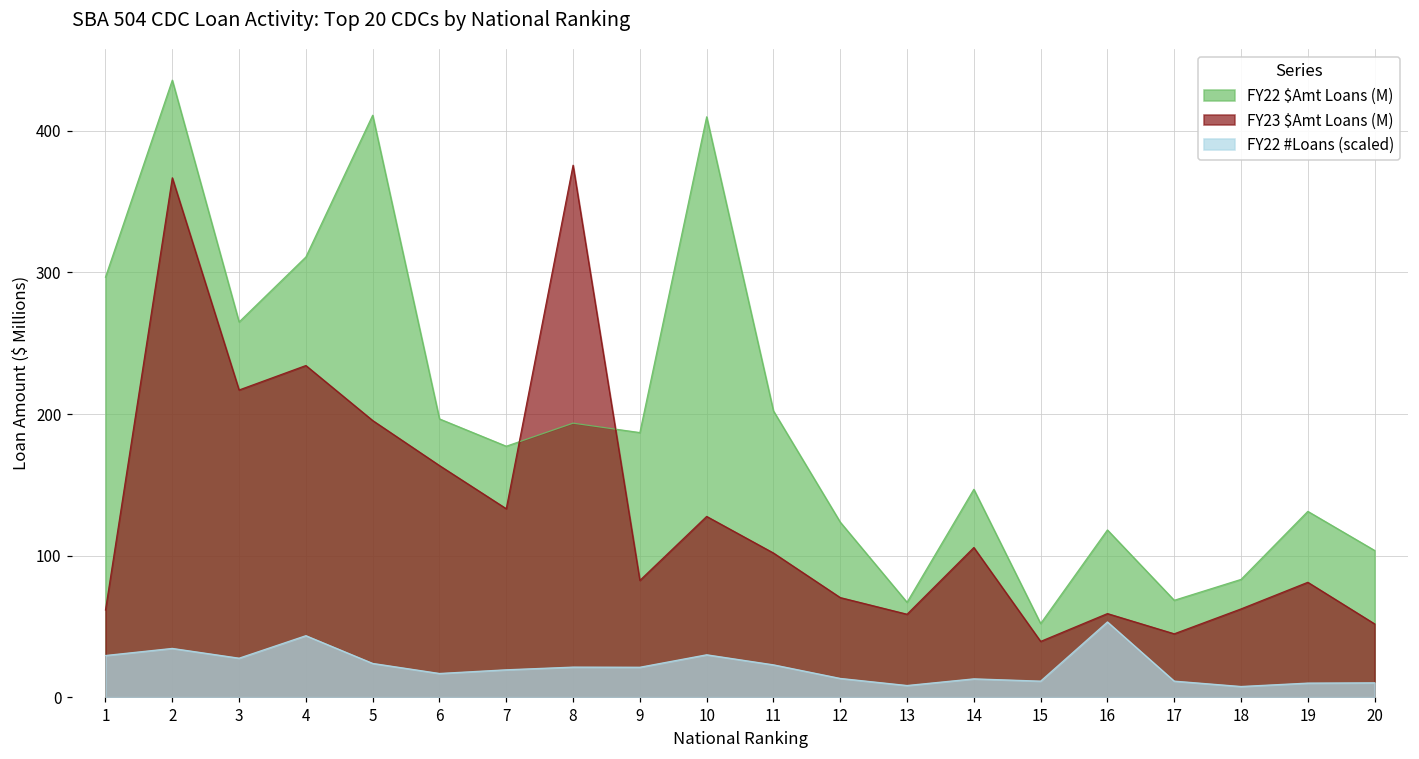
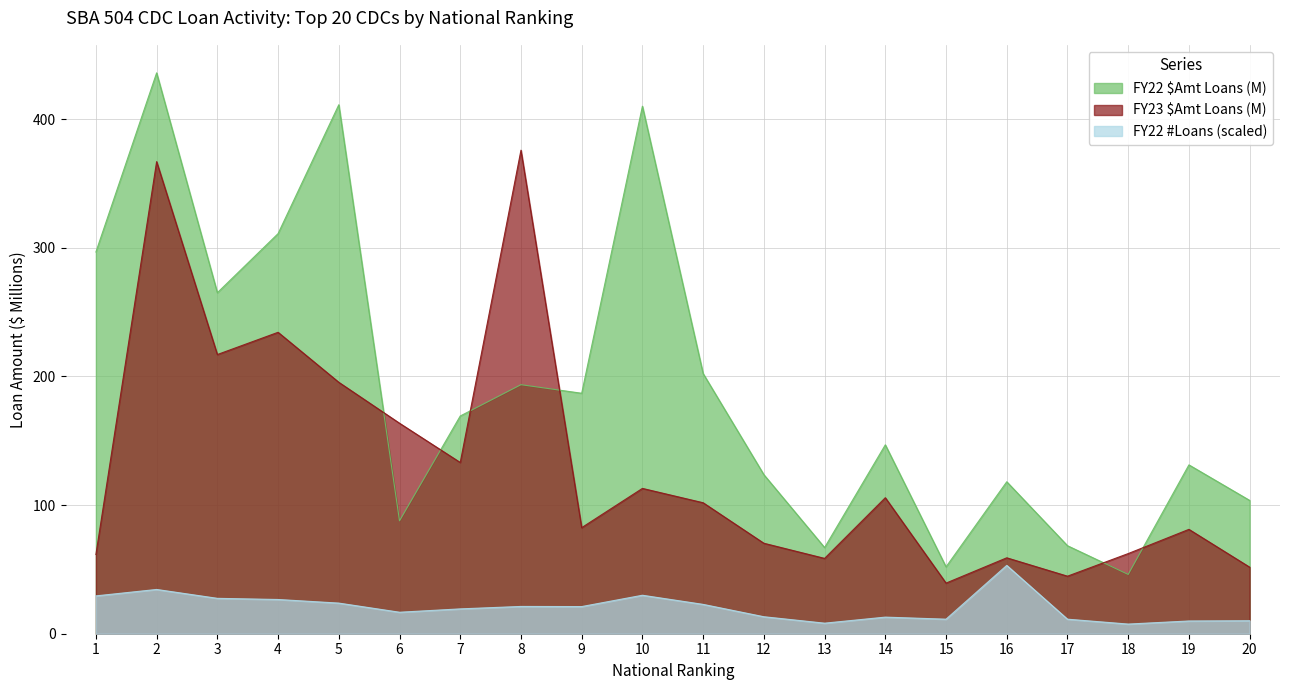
  {
    "FY22 $Amt Loans (M)": {
      "1": 297,
      "2": 436,
      "3": 265,
      "4": 311,
      "5": 411,
-     "6": 197,
-     "7": 177,
+     "6": 88,
+     "7": 169,
      "8": 194,
      "9": 187,
      "10": 410,
      "11": 202,
      "12": 124,
      "13": 67,
      "14": 147,
      "15": 52,
      "16": 118,
      "17": 68,
-     "18": 83,
+     "18": 46,
      "19": 131,
      "20": 104
    },
    "FY23 $Amt Loans (M)": {
      "1": 62,
      "2": 367,
      "3": 217,
      "4": 234,
      "5": 195,
      "6": 164,
      "7": 133,
      "8": 376,
      "9": 82,
-     "10": 128,
+     "10": 113,
      "11": 102,
      "12": 70,
      "13": 59,
      "14": 106,
      "15": 39,
      "16": 59,
      "17": 45,
      "18": 62,
      "19": 81,
      "20": 52
    },
    "FY22 #Loans (scaled)": {
      "1": 29,
      "2": 34,
      "3": 28,
-     "4": 43,
+     "4": 27,
      "5": 24,
      "6": 17,
      "7": 19,
      "8": 21,
      "9": 21,
      "10": 30,
      "11": 23,
      "12": 13,
      "13": 8,
      "14": 13,
      "15": 11,
      "16": 53,
      "17": 11,
      "18": 8,
      "19": 10,
      "20": 10
    }
  }
